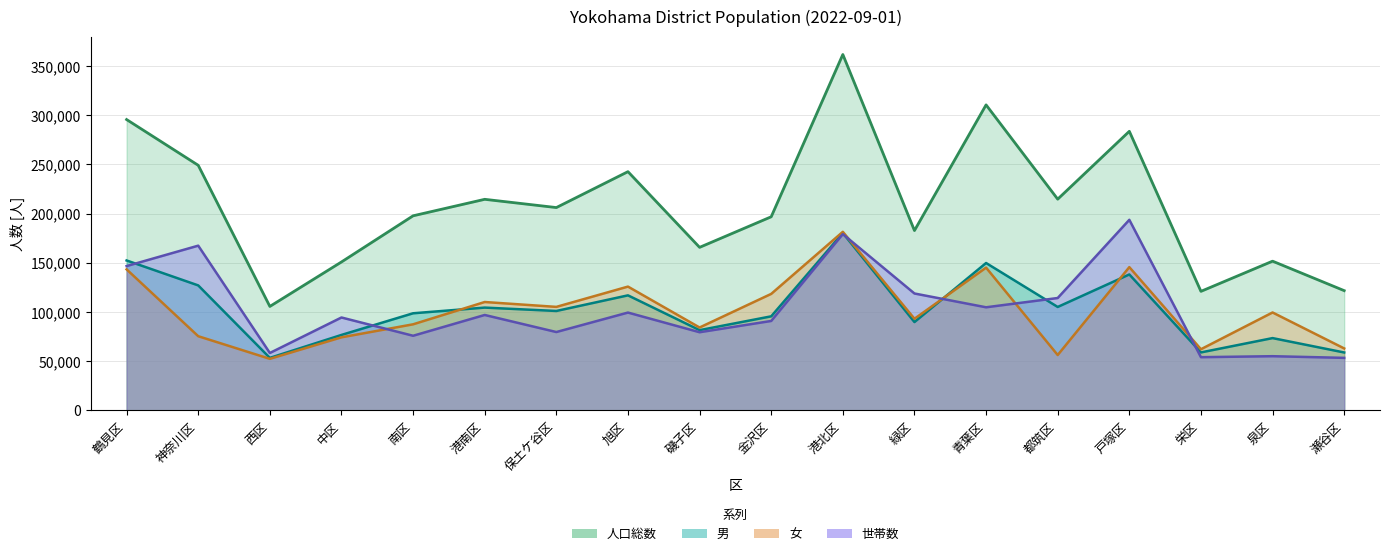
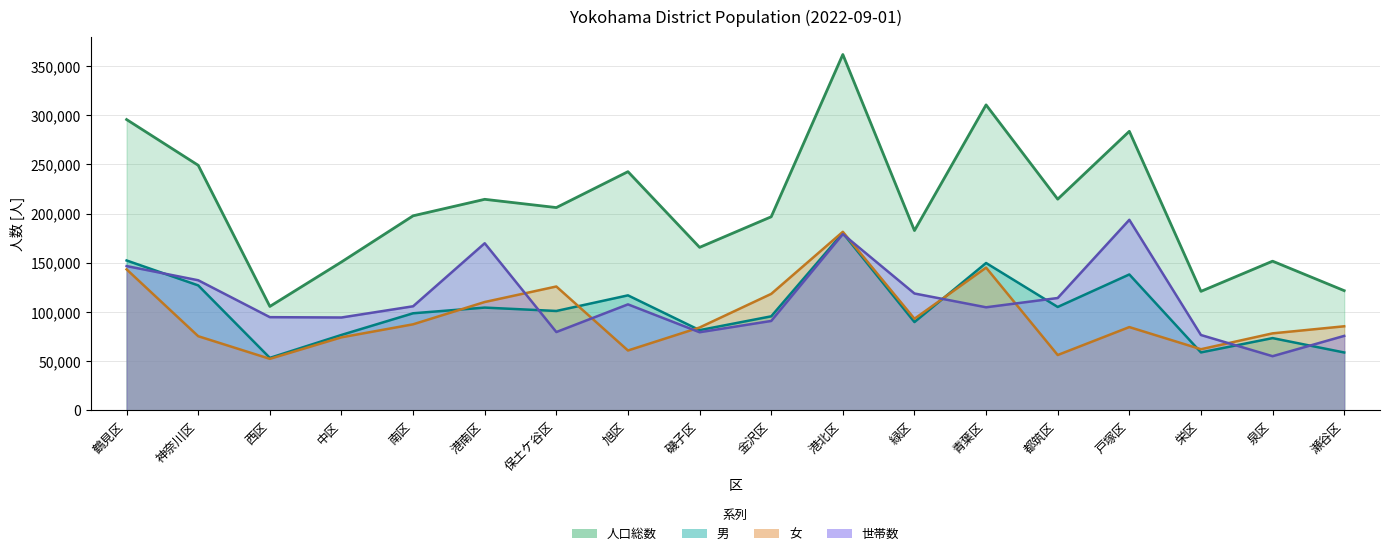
  {
    "女": {
      "鶴見区": "140,000",
      "神奈川区": "80,000",
      "南区": "90,000",
      "港南区": "110,000",
-     "保土ケ谷区": "110,000",
-     "旭区": "130,000",
+     "保土ケ谷区": "130,000",
+     "旭区": "60,000",
      "磯子区": "80,000",
      "金沢区": "120,000",
      "緑区": "90,000",
      "青葉区": "150,000",
      "都筑区": "60,000",
-     "戸塚区": "150,000",
+     "戸塚区": "80,000",
      "栄区": "60,000",
-     "泉区": "100,000",
-     "瀬谷区": "60,000"
+     "泉区": "80,000",
+     "瀬谷区": "90,000"
    },
    "世帯数": {
      "鶴見区": "150,000",
-     "神奈川区": "170,000",
-     "西区": "60,000",
+     "神奈川区": "130,000",
+     "西区": "90,000",
      "中区": "90,000",
-     "南区": "80,000",
-     "港南区": "100,000",
+     "南区": "110,000",
+     "港南区": "170,000",
      "保土ケ谷区": "80,000",
-     "旭区": "100,000",
+     "旭区": "110,000",
      "金沢区": "90,000",
      "緑区": "120,000",
      "青葉区": "100,000",
      "都筑区": "110,000",
      "戸塚区": "190,000",
-     "栄区": "50,000",
+     "栄区": "80,000",
      "泉区": "60,000",
-     "瀬谷区": "50,000"
+     "瀬谷区": "80,000"
    }
  }
